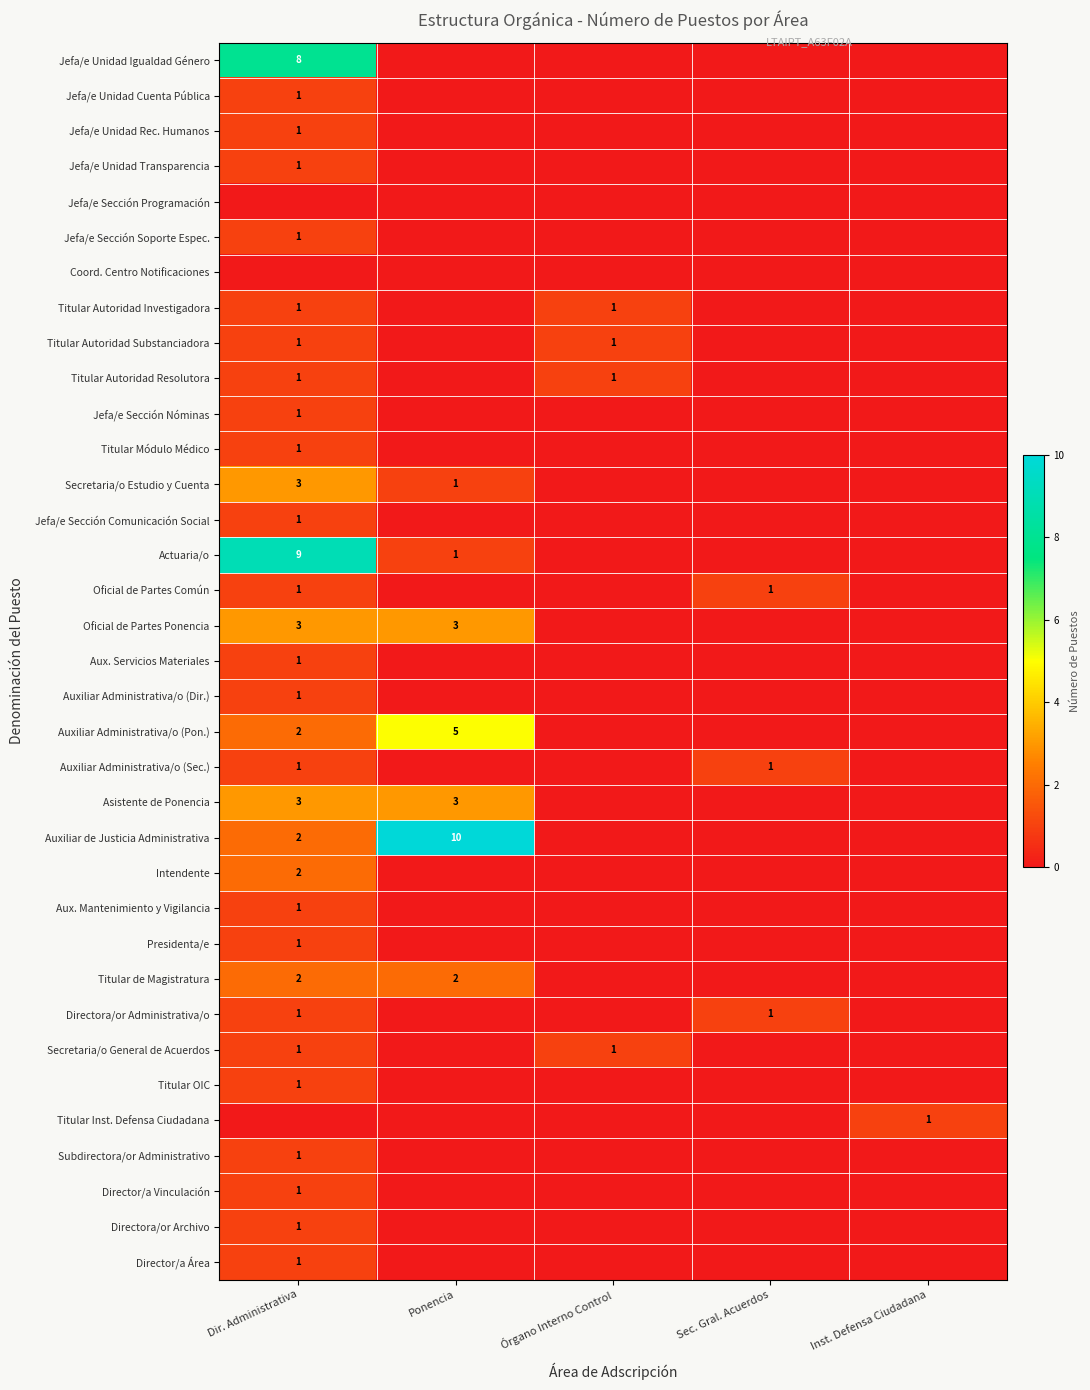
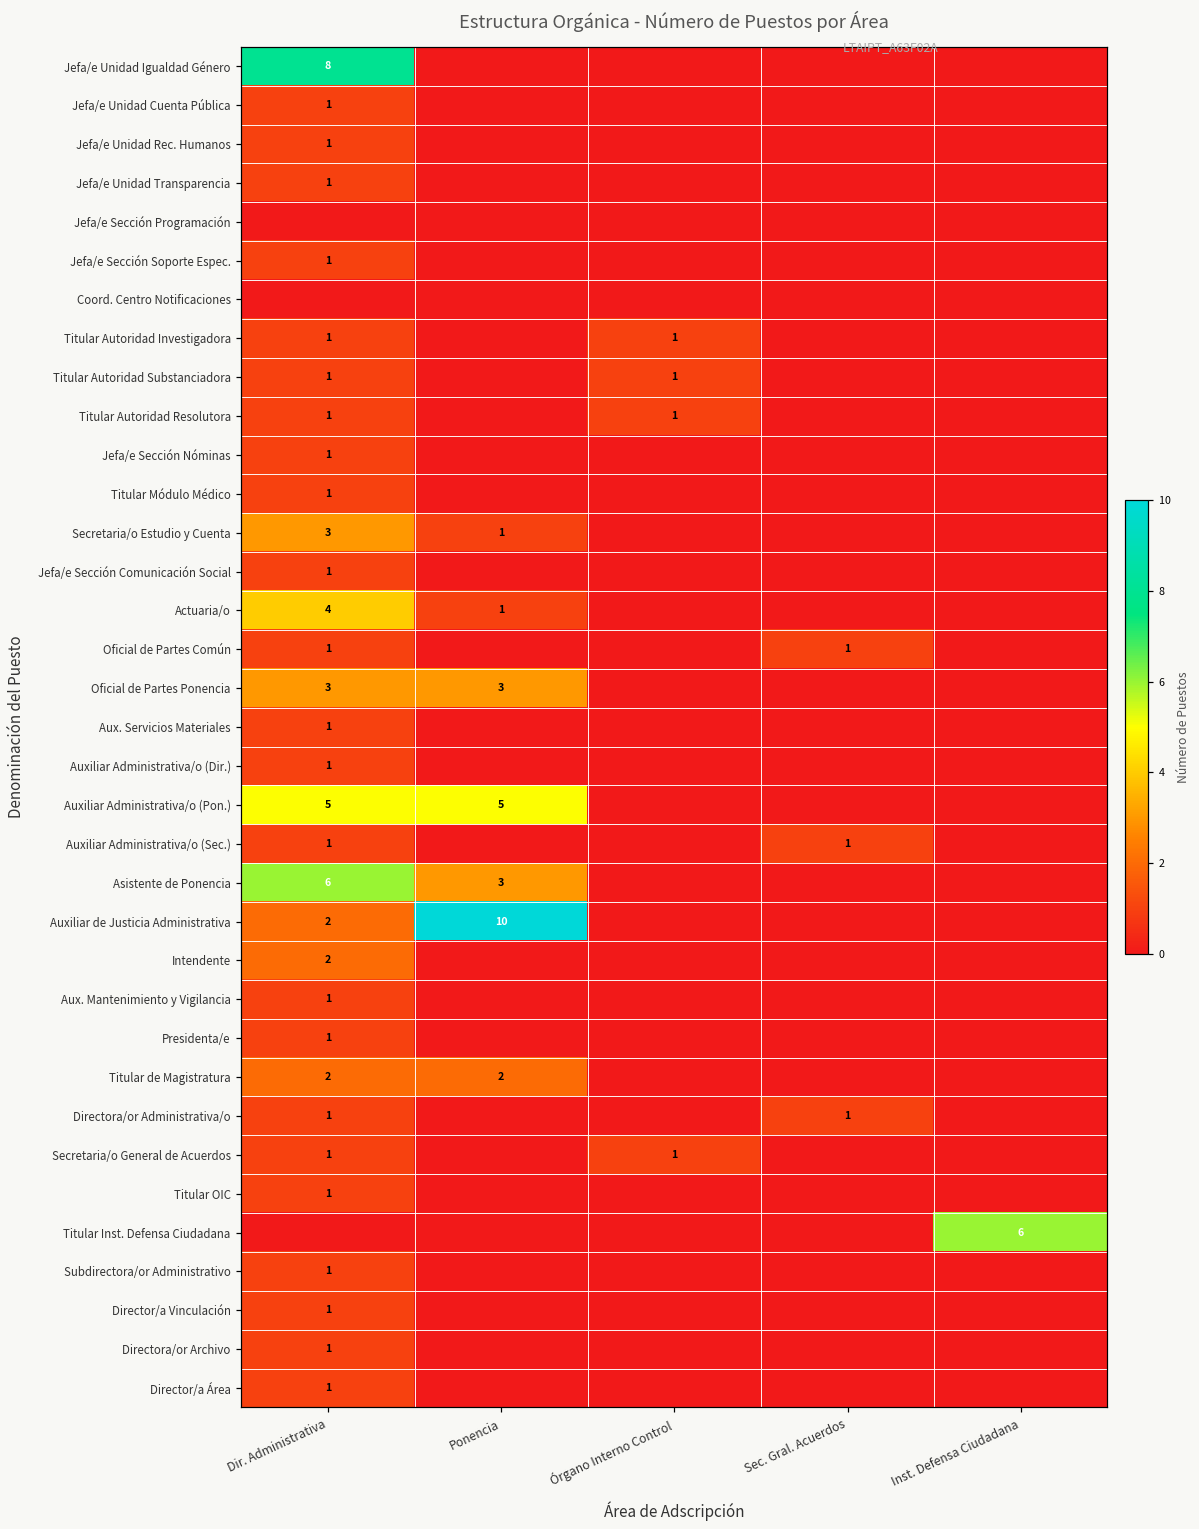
  {
    "Jefa/e Unidad Igualdad Género": {
      "Dir. Administrativa": 8
    },
    "Jefa/e Unidad Cuenta Pública": {
      "Dir. Administrativa": 1
    },
    "Jefa/e Unidad Rec. Humanos": {
      "Dir. Administrativa": 1
    },
    "Jefa/e Unidad Transparencia": {
      "Dir. Administrativa": 1
    },
    "Jefa/e Sección Soporte Espec.": {
      "Dir. Administrativa": 1
    },
    "Titular Autoridad Investigadora": {
      "Dir. Administrativa": 1,
      "Órgano Interno Control": 1
    },
    "Titular Autoridad Substanciadora": {
      "Dir. Administrativa": 1,
      "Órgano Interno Control": 1
    },
    "Titular Autoridad Resolutora": {
      "Dir. Administrativa": 1,
      "Órgano Interno Control": 1
    },
    "Jefa/e Sección Nóminas": {
      "Dir. Administrativa": 1
    },
    "Titular Módulo Médico": {
      "Dir. Administrativa": 1
    },
    "Secretaria/o Estudio y Cuenta": {
      "Dir. Administrativa": 3,
      "Ponencia": 1
    },
    "Jefa/e Sección Comunicación Social": {
      "Dir. Administrativa": 1
    },
    "Actuaria/o": {
-     "Dir. Administrativa": 9,
+     "Dir. Administrativa": 4,
      "Ponencia": 1
    },
    "Oficial de Partes Común": {
      "Dir. Administrativa": 1,
      "Sec. Gral. Acuerdos": 1
    },
    "Oficial de Partes Ponencia": {
      "Dir. Administrativa": 3,
      "Ponencia": 3
    },
    "Aux. Servicios Materiales": {
      "Dir. Administrativa": 1
    },
    "Auxiliar Administrativa/o (Dir.)": {
      "Dir. Administrativa": 1
    },
    "Auxiliar Administrativa/o (Pon.)": {
-     "Dir. Administrativa": 2,
+     "Dir. Administrativa": 5,
      "Ponencia": 5
    },
    "Auxiliar Administrativa/o (Sec.)": {
      "Dir. Administrativa": 1,
      "Sec. Gral. Acuerdos": 1
    },
    "Asistente de Ponencia": {
-     "Dir. Administrativa": 3,
+     "Dir. Administrativa": 6,
      "Ponencia": 3
    },
    "Auxiliar de Justicia Administrativa": {
      "Dir. Administrativa": 2,
      "Ponencia": 10
    },
    "Intendente": {
      "Dir. Administrativa": 2
    },
    "Aux. Mantenimiento y Vigilancia": {
      "Dir. Administrativa": 1
    },
    "Presidenta/e": {
      "Dir. Administrativa": 1
    },
    "Titular de Magistratura": {
      "Dir. Administrativa": 2,
      "Ponencia": 2
    },
    "Directora/or Administrativa/o": {
      "Dir. Administrativa": 1,
      "Sec. Gral. Acuerdos": 1
    },
    "Secretaria/o General de Acuerdos": {
      "Dir. Administrativa": 1,
      "Órgano Interno Control": 1
    },
    "Titular OIC": {
      "Dir. Administrativa": 1
    },
    "Titular Inst. Defensa Ciudadana": {
-     "Inst. Defensa Ciudadana": 1
+     "Inst. Defensa Ciudadana": 6
    },
    "Subdirectora/or Administrativo": {
      "Dir. Administrativa": 1
    },
    "Director/a Vinculación": {
      "Dir. Administrativa": 1
    },
    "Directora/or Archivo": {
      "Dir. Administrativa": 1
    },
    "Director/a Área": {
      "Dir. Administrativa": 1
    }
  }
